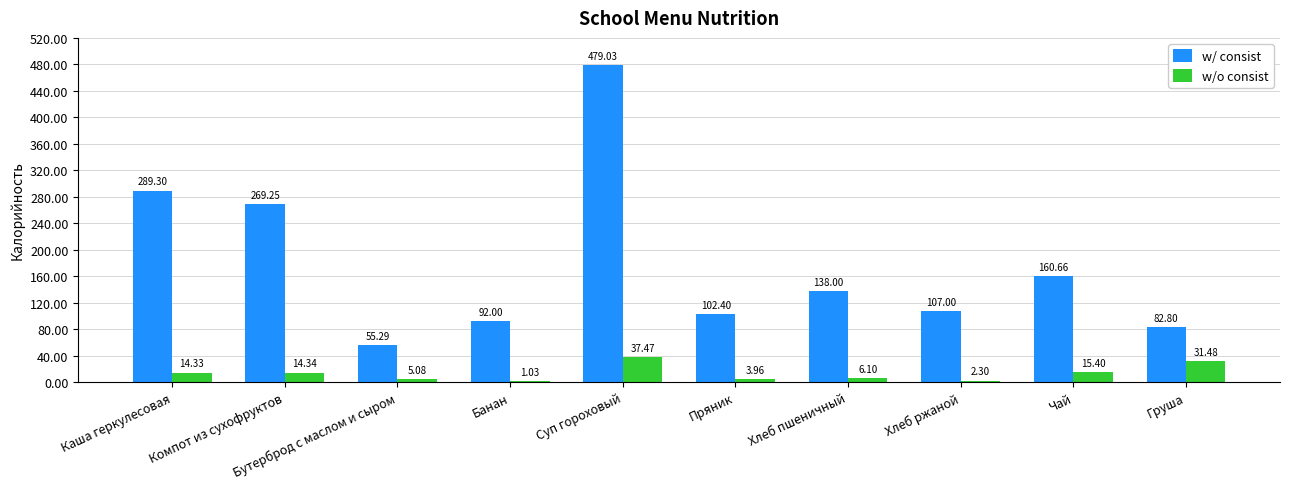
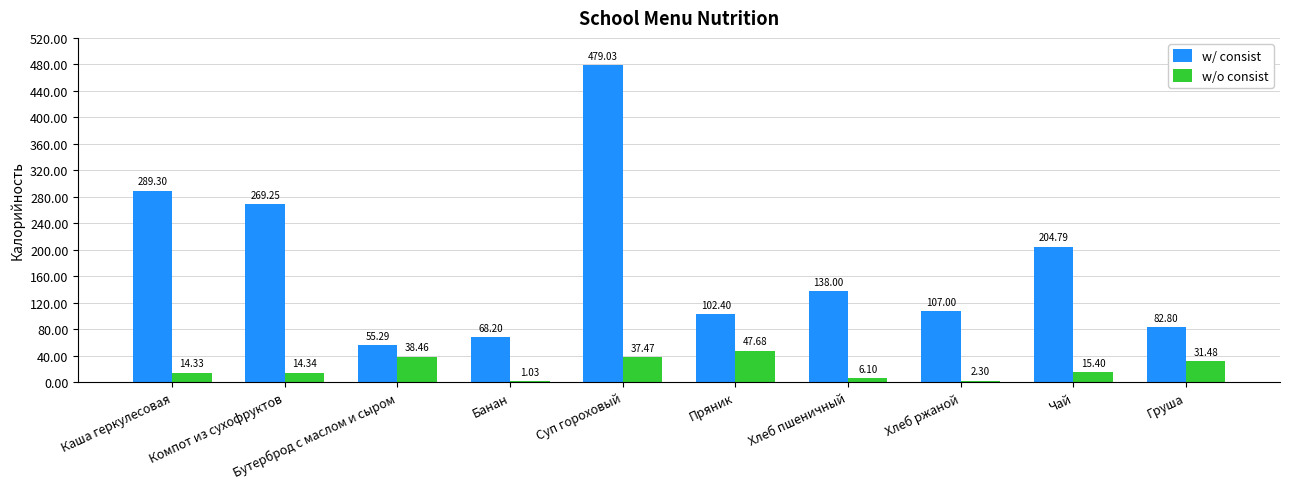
  {
    "w/ consist": {
      "Каша геркулесовая": 289.30,
      "Компот из сухофруктов": 269.25,
      "Бутерброд с маслом и сыром": 55.29,
-     "Банан": 92.00,
+     "Банан": 68.20,
      "Суп гороховый": 479.03,
      "Пряник": 102.40,
      "Хлеб пшеничный": 138.00,
      "Хлеб ржаной": 107.00,
-     "Чай": 160.66,
+     "Чай": 204.79,
      "Груша": 82.80
    },
    "w/o consist": {
      "Каша геркулесовая": 14.33,
      "Компот из сухофруктов": 14.34,
-     "Бутерброд с маслом и сыром": 5.08,
+     "Бутерброд с маслом и сыром": 38.46,
      "Банан": 1.03,
      "Суп гороховый": 37.47,
-     "Пряник": 3.96,
+     "Пряник": 47.68,
      "Хлеб пшеничный": 6.10,
      "Хлеб ржаной": 2.30,
      "Чай": 15.40,
      "Груша": 31.48
    }
  }
